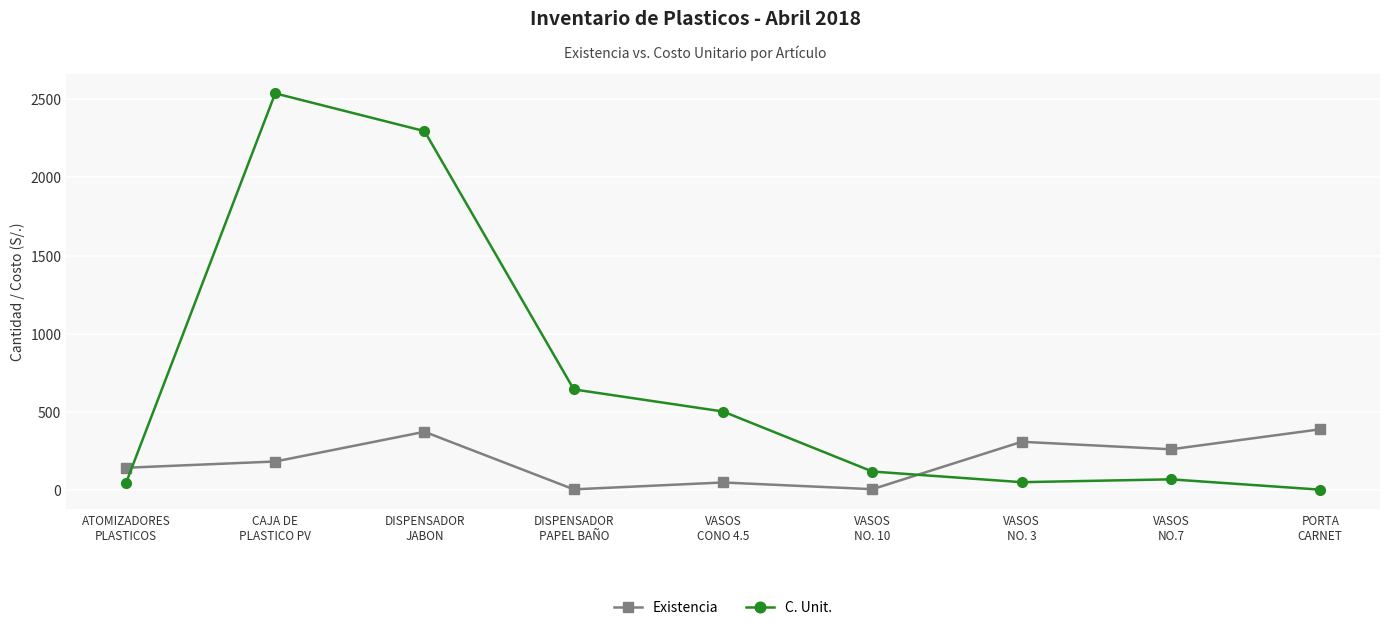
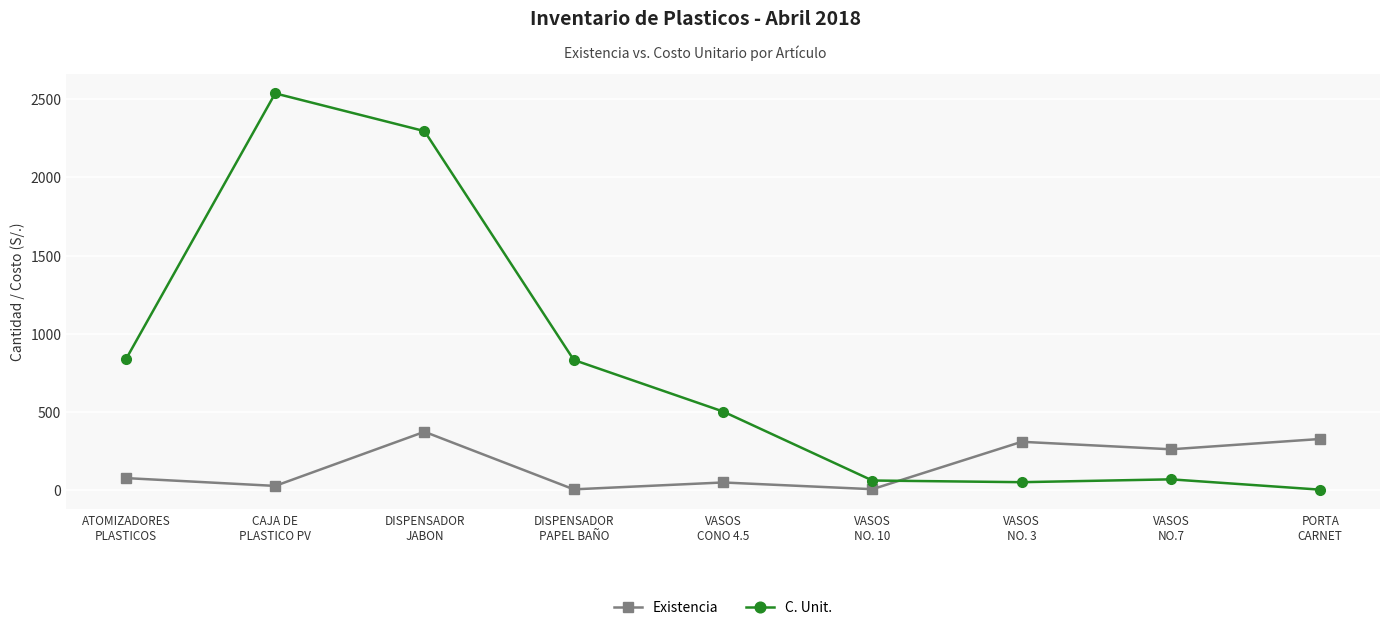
  {
    "Existencia": {
-     "ATOMIZADORES PLASTICOS": 140,
-     "CAJA DE PLASTICO PV": 180,
+     "ATOMIZADORES PLASTICOS": 80,
+     "CAJA DE PLASTICO PV": 30,
      "DISPENSADOR JABON": 370,
      "DISPENSADOR PAPEL BAÑO": 10,
      "VASOS CONO 4.5": 50,
      "VASOS NO. 10": 10,
      "VASOS NO. 3": 310,
      "VASOS NO.7": 260,
-     "PORTA CARNET": 390
+     "PORTA CARNET": 330
    },
    "C. Unit.": {
-     "ATOMIZADORES PLASTICOS": 40,
+     "ATOMIZADORES PLASTICOS": 840,
      "CAJA DE PLASTICO PV": 2540,
      "DISPENSADOR JABON": 2300,
-     "DISPENSADOR PAPEL BAÑO": 640,
+     "DISPENSADOR PAPEL BAÑO": 830,
      "VASOS CONO 4.5": 500,
-     "VASOS NO. 10": 120,
+     "VASOS NO. 10": 60,
      "VASOS NO. 3": 50,
      "VASOS NO.7": 70,
      "PORTA CARNET": 0
    }
  }
